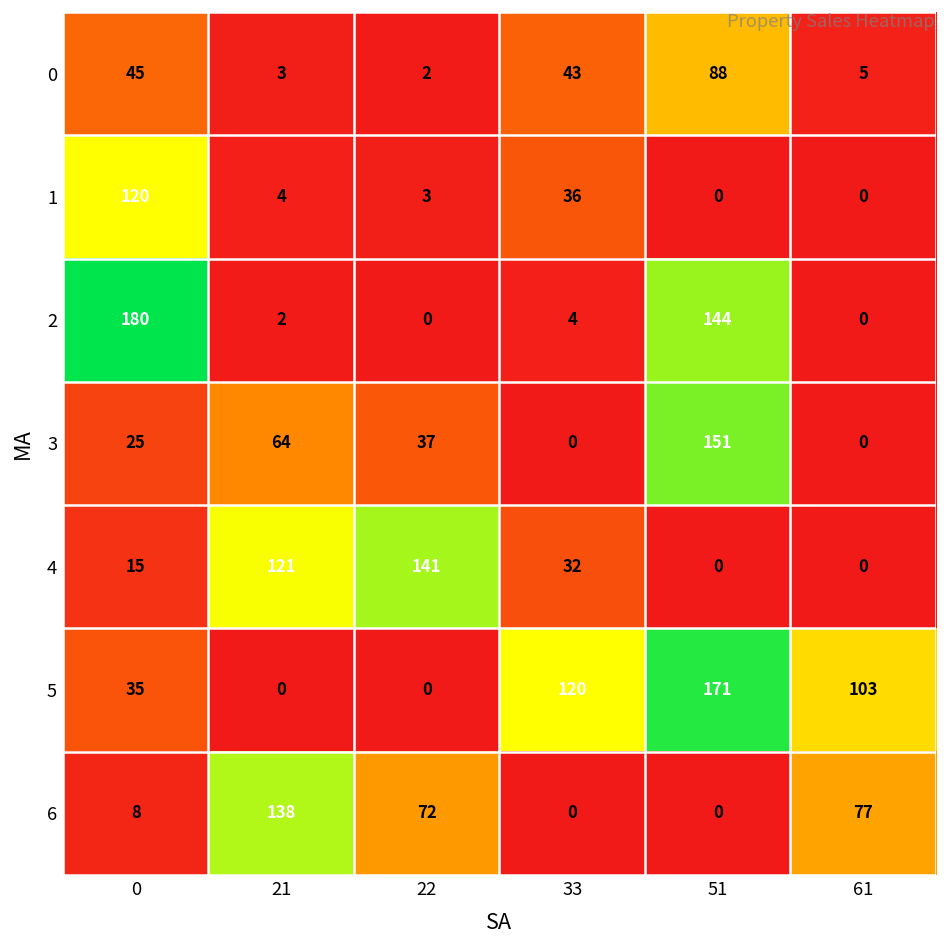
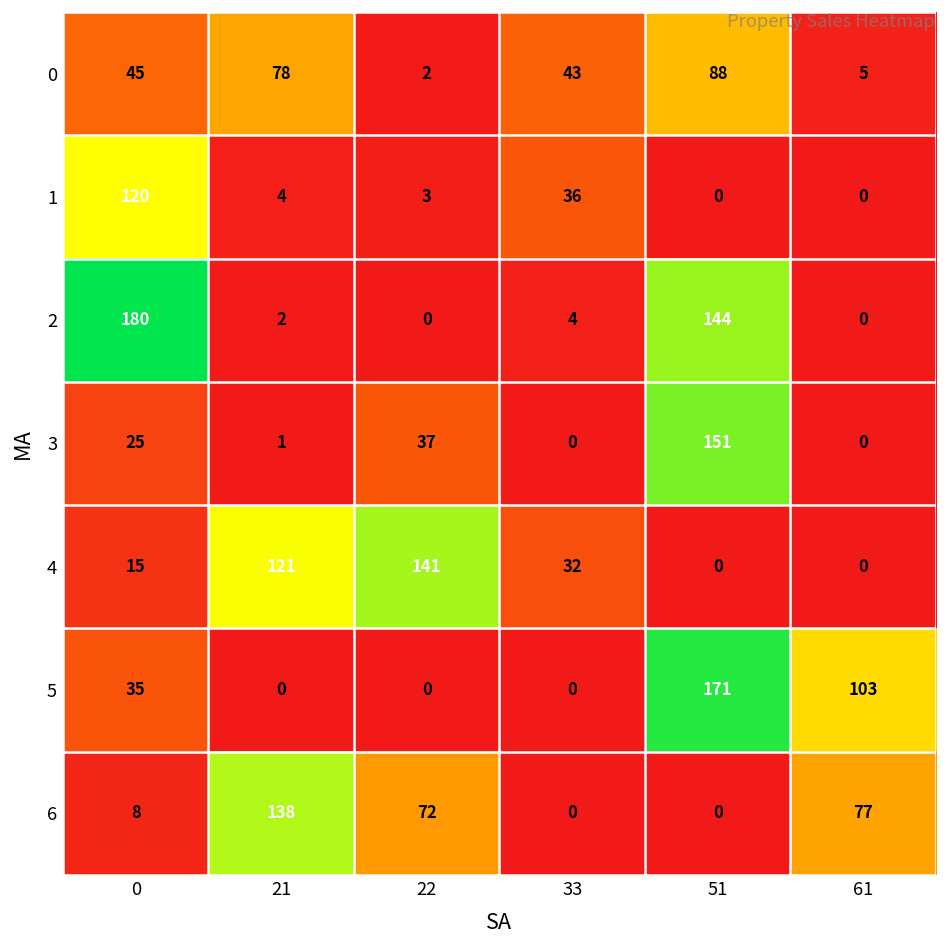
  {
    "0": {
      "0": 45,
-     "21": 3,
+     "21": 78,
      "22": 2,
      "33": 43,
      "51": 88,
      "61": 5
    },
    "1": {
      "0": 120,
      "21": 4,
      "22": 3,
      "33": 36,
      "51": 0,
      "61": 0
    },
    "2": {
      "0": 180,
      "21": 2,
      "22": 0,
      "33": 4,
      "51": 144,
      "61": 0
    },
    "3": {
      "0": 25,
-     "21": 64,
+     "21": 1,
      "22": 37,
      "33": 0,
      "51": 151,
      "61": 0
    },
    "4": {
      "0": 15,
      "21": 121,
      "22": 141,
      "33": 32,
      "51": 0,
      "61": 0
    },
    "5": {
      "0": 35,
      "21": 0,
      "22": 0,
-     "33": 120,
+     "33": 0,
      "51": 171,
      "61": 103
    },
    "6": {
      "0": 8,
      "21": 138,
      "22": 72,
      "33": 0,
      "51": 0,
      "61": 77
    }
  }
